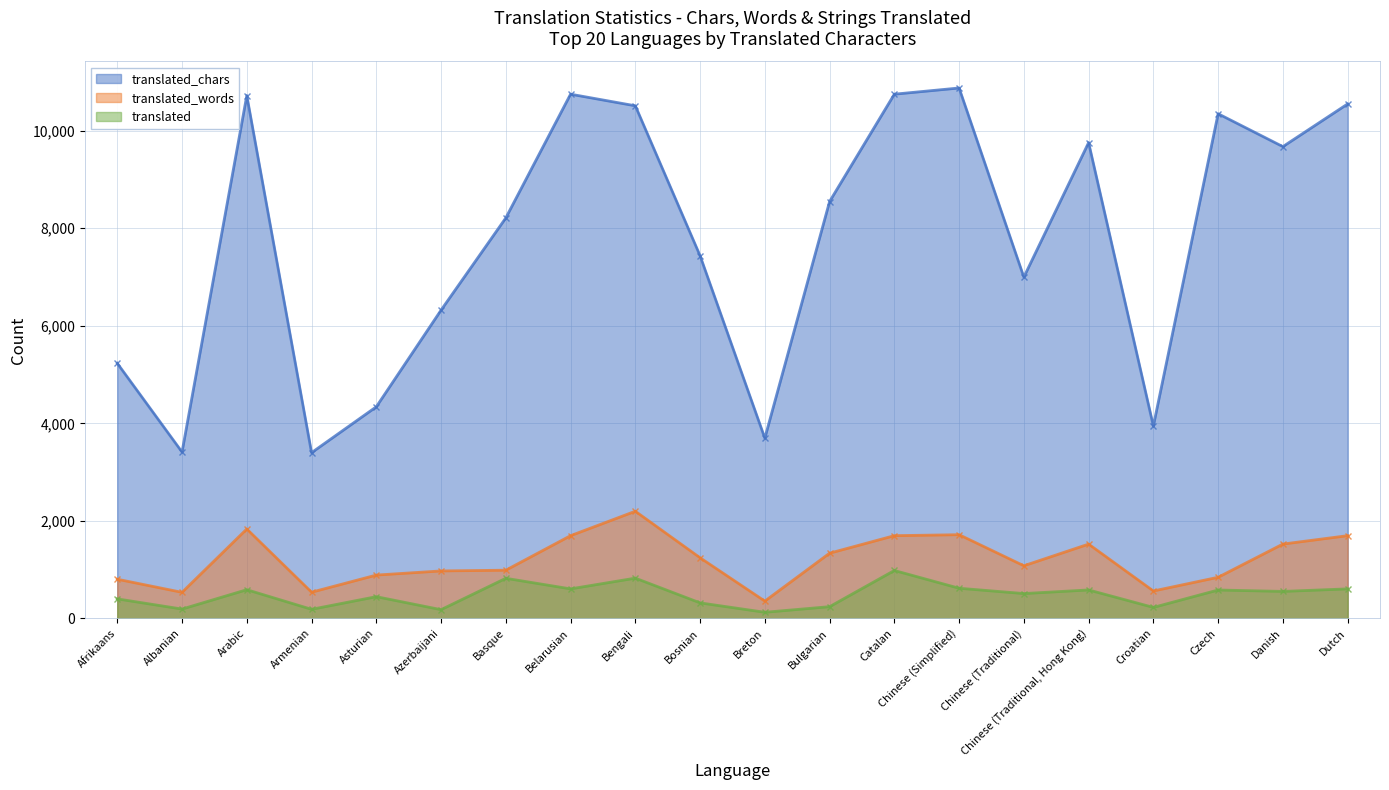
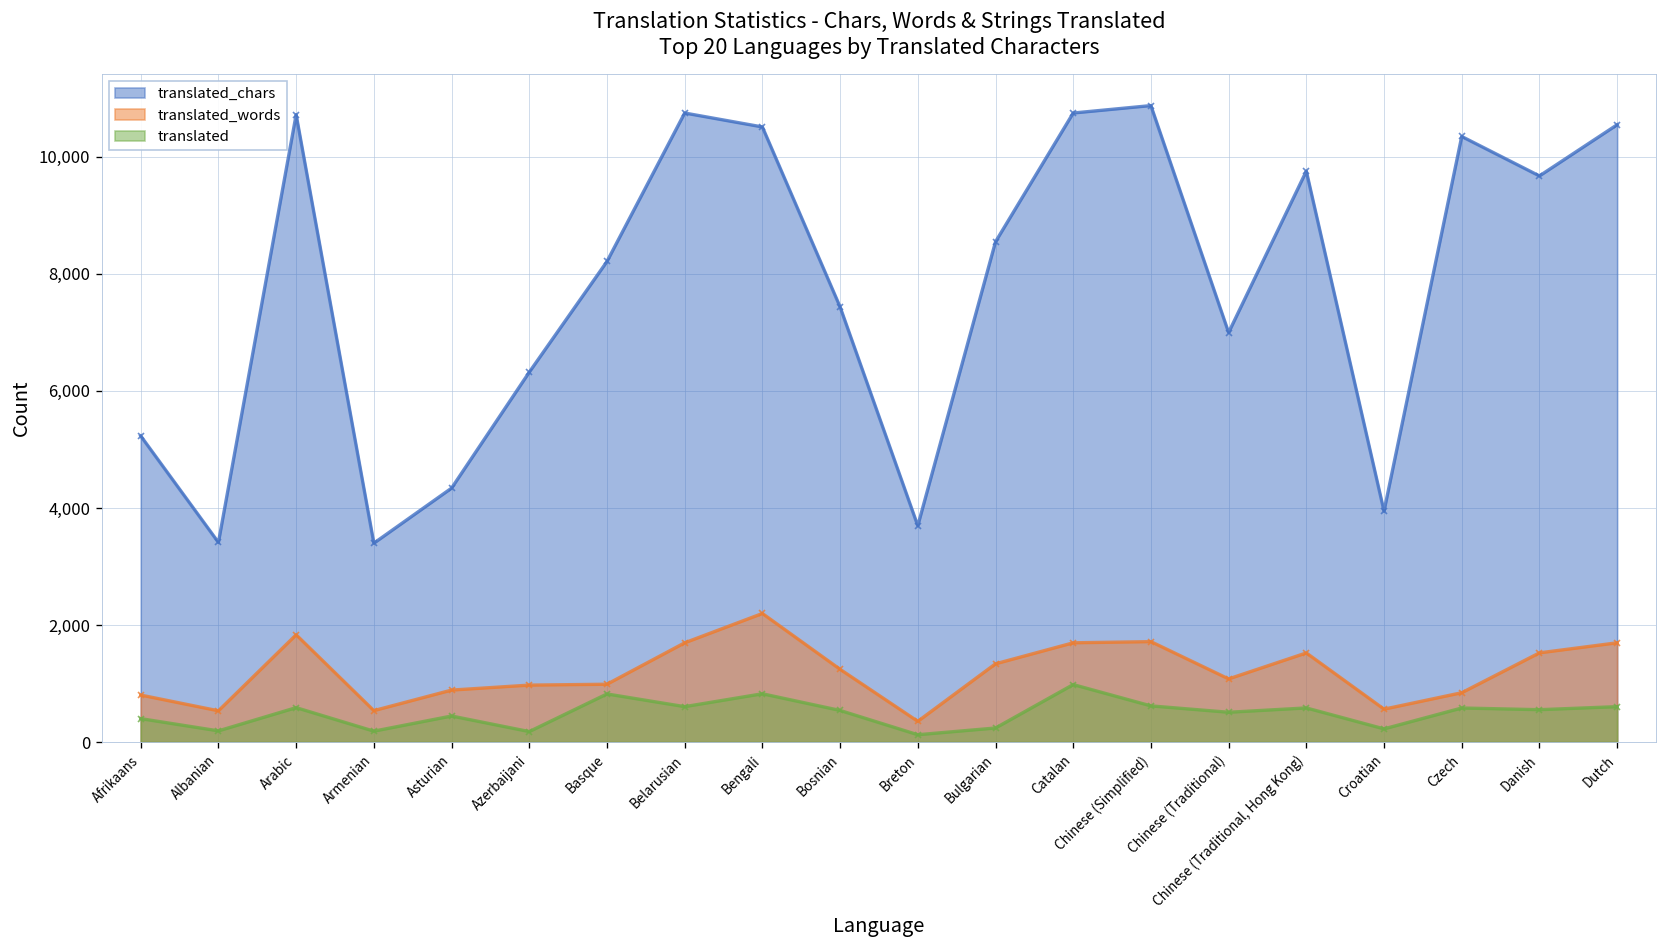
  {
    "translated_chars": {
      "Afrikaans": "5,200",
      "Albanian": "3,400",
      "Arabic": "10,700",
      "Armenian": "3,400",
      "Asturian": "4,300",
      "Azerbaijani": "6,300",
      "Basque": "8,200",
      "Belarusian": "10,700",
      "Bengali": "10,500",
      "Bosnian": "7,400",
      "Breton": "3,700",
      "Bulgarian": "8,500",
      "Catalan": "10,700",
      "Chinese (Simplified)": "10,900",
      "Chinese (Traditional)": "7,000",
      "Chinese (Traditional, Hong Kong)": "9,800",
      "Croatian": "3,900",
      "Czech": "10,300",
      "Danish": "9,700",
      "Dutch": "10,500"
    },
    "translated_words": {
      "Afrikaans": "800",
      "Albanian": "500",
      "Arabic": "1,800",
      "Armenian": "500",
      "Asturian": "900",
      "Azerbaijani": "1,000",
      "Basque": "1,000",
      "Belarusian": "1,700",
      "Bengali": "2,200",
      "Bosnian": "1,200",
      "Breton": "400",
      "Bulgarian": "1,300",
      "Catalan": "1,700",
      "Chinese (Simplified)": "1,700",
      "Chinese (Traditional)": "1,100",
      "Chinese (Traditional, Hong Kong)": "1,500",
      "Croatian": "600",
      "Czech": "800",
      "Danish": "1,500",
      "Dutch": "1,700"
    },
    "translated": {
      "Afrikaans": "400",
      "Albanian": "200",
      "Arabic": "600",
      "Armenian": "200",
      "Asturian": "400",
      "Azerbaijani": "200",
      "Basque": "800",
      "Belarusian": "600",
      "Bengali": "800",
-     "Bosnian": "300",
+     "Bosnian": "500",
      "Breton": "100",
      "Bulgarian": "200",
      "Catalan": "1,000",
      "Chinese (Simplified)": "600",
      "Chinese (Traditional)": "500",
      "Chinese (Traditional, Hong Kong)": "600",
      "Croatian": "200",
      "Czech": "600",
      "Danish": "600",
      "Dutch": "600"
    }
  }
